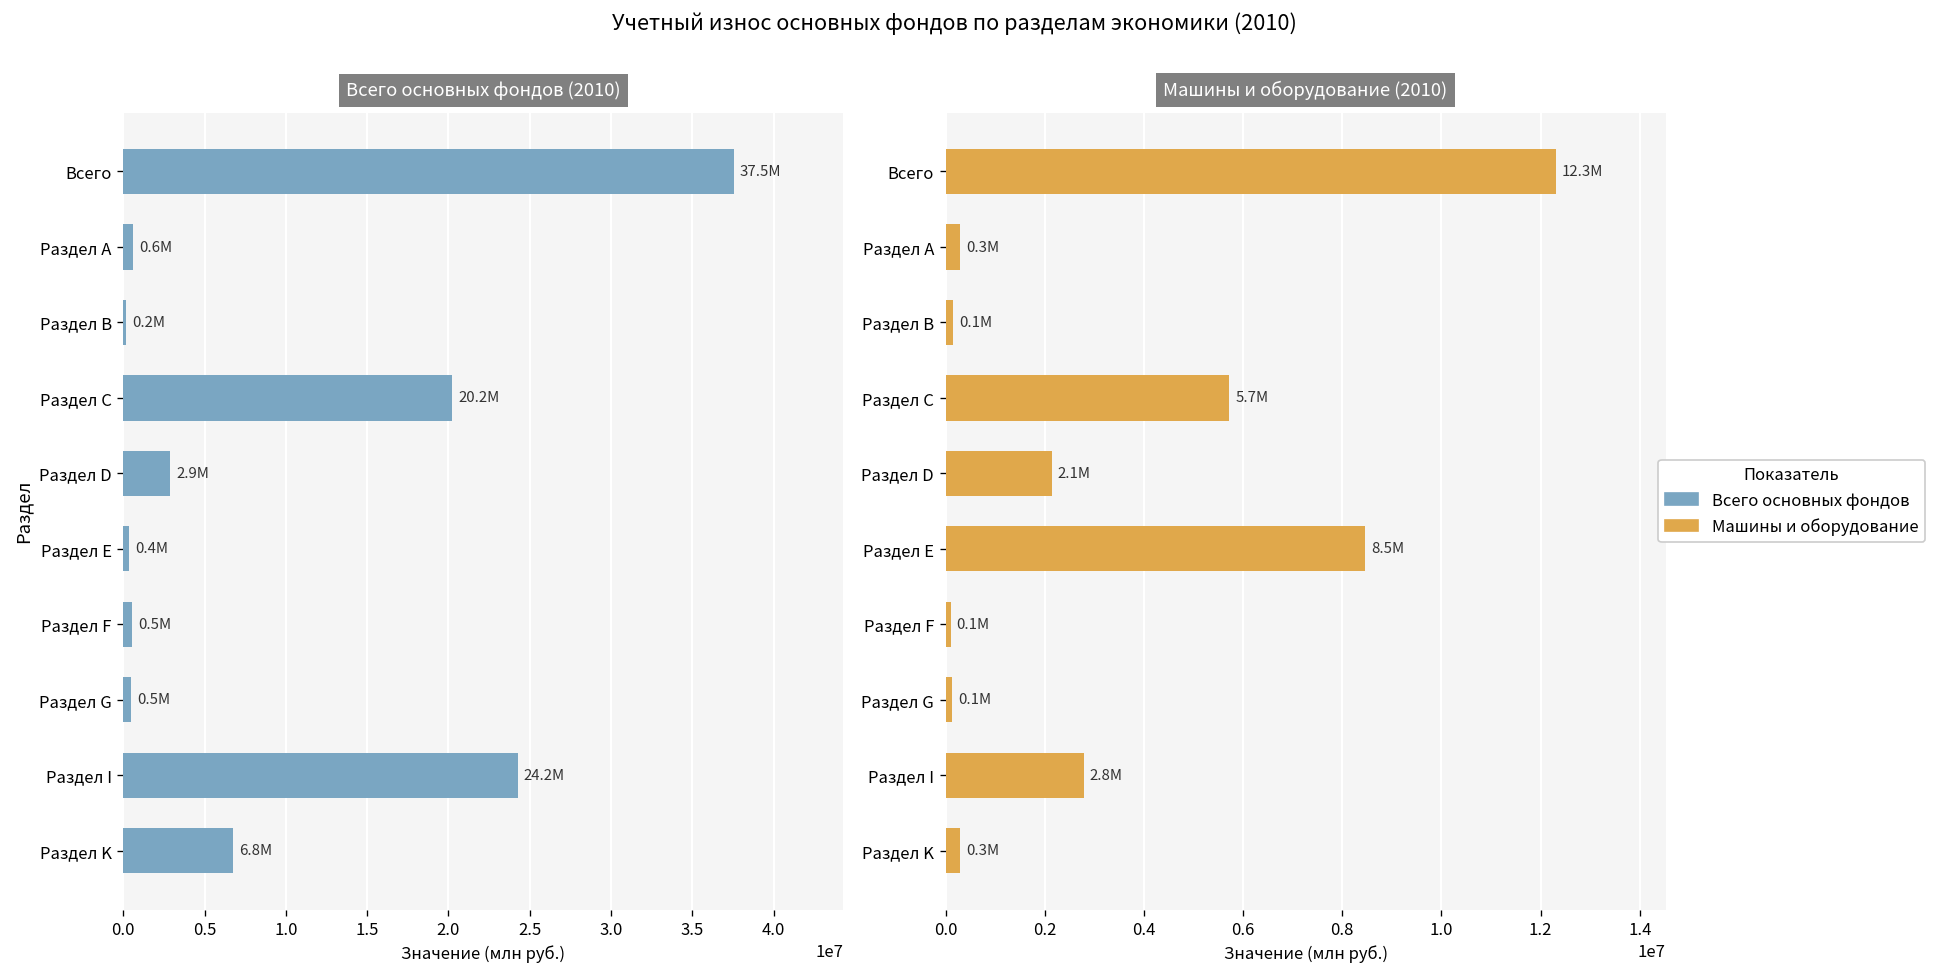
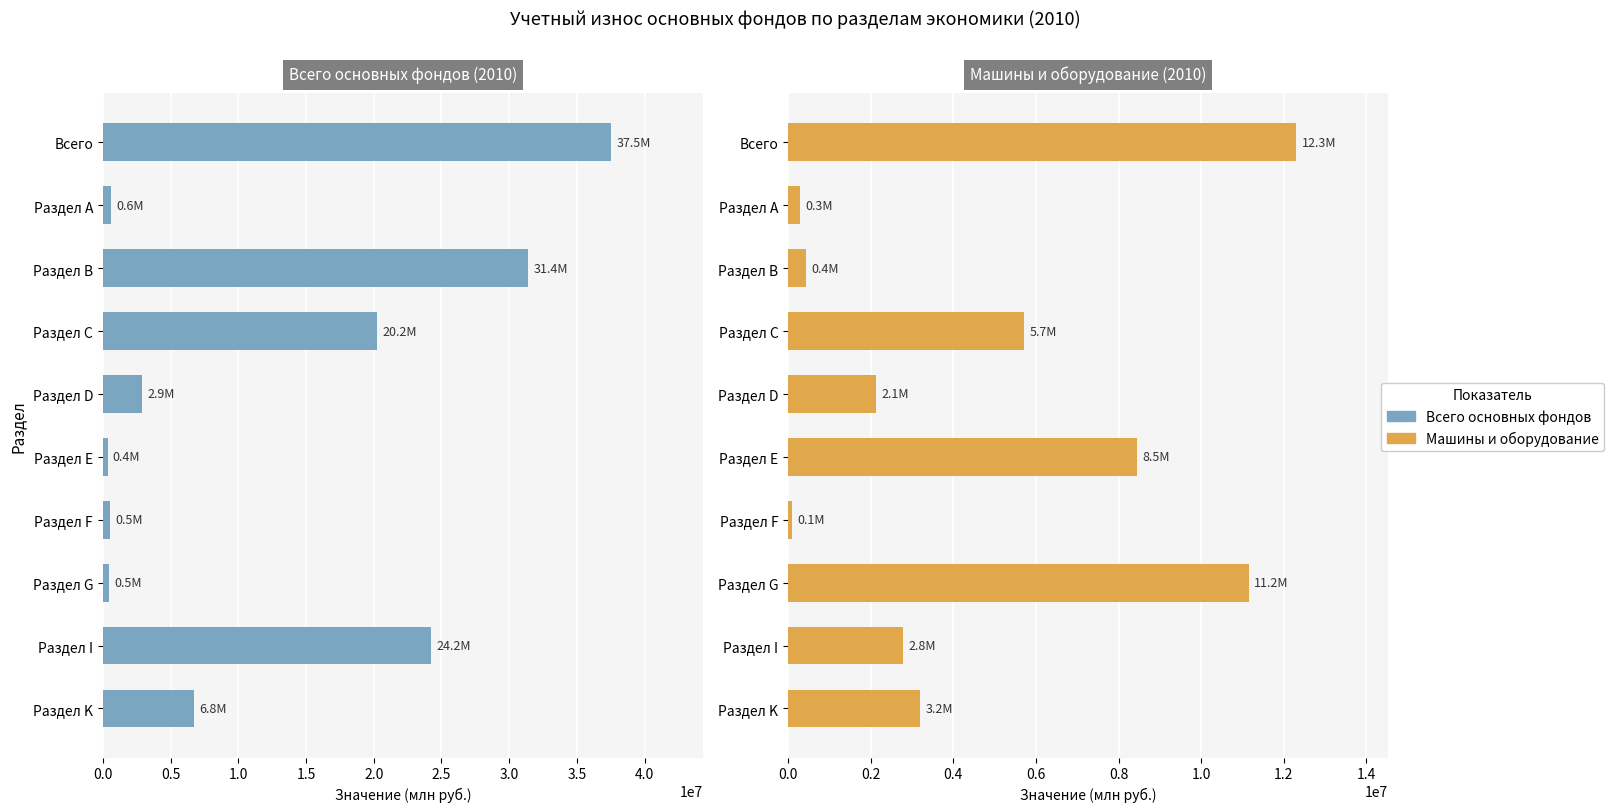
  {
    "Всего основных фондов (2010)": {
      "Всего": "37.5M",
      "Раздел А": "0.6M",
-     "Раздел В": "0.2M",
+     "Раздел В": "31.4M",
      "Раздел С": "20.2M",
      "Раздел D": "2.9M",
      "Раздел Е": "0.4M",
      "Раздел F": "0.5M",
      "Раздел G": "0.5M",
      "Раздел I": "24.2M",
      "Раздел K": "6.8M"
    },
    "Машины и оборудование (2010)": {
      "Всего": "12.3M",
      "Раздел А": "0.3M",
-     "Раздел В": "0.1M",
+     "Раздел В": "0.4M",
      "Раздел С": "5.7M",
      "Раздел D": "2.1M",
      "Раздел Е": "8.5M",
      "Раздел F": "0.1M",
-     "Раздел G": "0.1M",
+     "Раздел G": "11.2M",
      "Раздел I": "2.8M",
-     "Раздел K": "0.3M"
+     "Раздел K": "3.2M"
    }
  }
